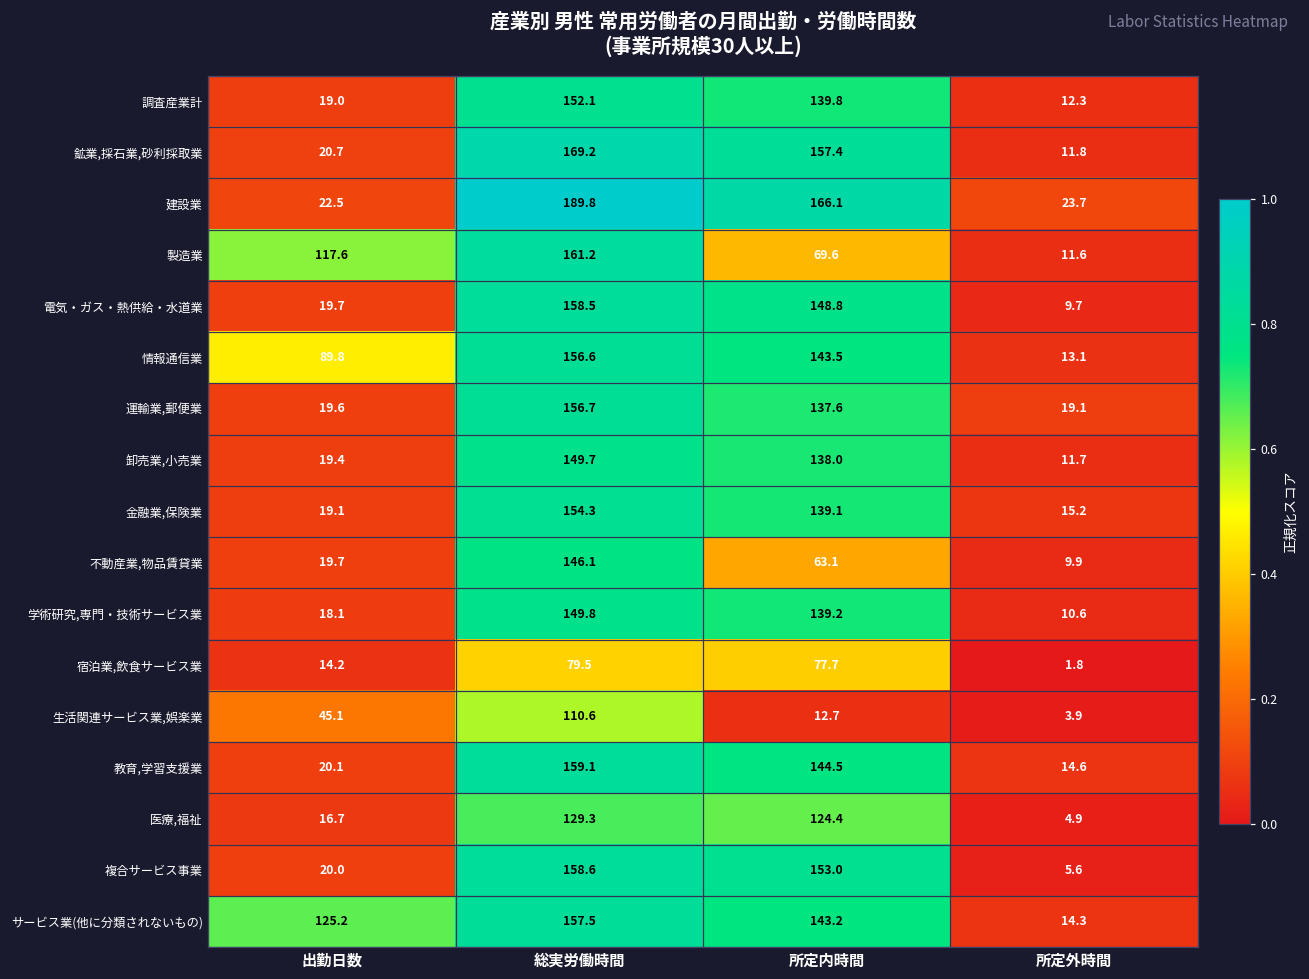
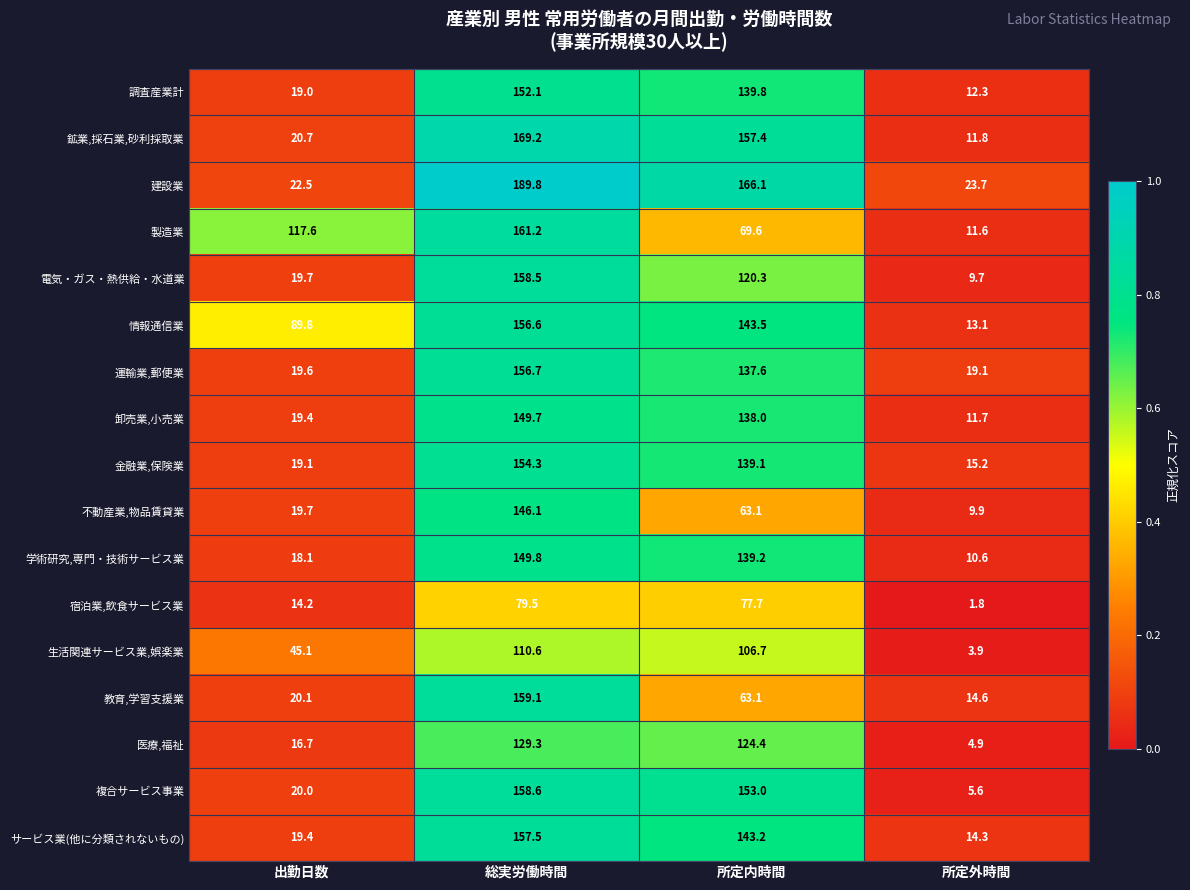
  {
    "調査産業計": {
      "出勤日数": 19.0,
      "総実労働時間": 152.1,
      "所定内時間": 139.8,
      "所定外時間": 12.3
    },
    "鉱業,採石業,砂利採取業": {
      "出勤日数": 20.7,
      "総実労働時間": 169.2,
      "所定内時間": 157.4,
      "所定外時間": 11.8
    },
    "建設業": {
      "出勤日数": 22.5,
      "総実労働時間": 189.8,
      "所定内時間": 166.1,
      "所定外時間": 23.7
    },
    "製造業": {
      "出勤日数": 117.6,
      "総実労働時間": 161.2,
      "所定内時間": 69.6,
      "所定外時間": 11.6
    },
    "電気・ガス・熱供給・水道業": {
      "出勤日数": 19.7,
      "総実労働時間": 158.5,
-     "所定内時間": 148.8,
+     "所定内時間": 120.3,
      "所定外時間": 9.7
    },
    "情報通信業": {
      "出勤日数": 89.8,
      "総実労働時間": 156.6,
      "所定内時間": 143.5,
      "所定外時間": 13.1
    },
    "運輸業,郵便業": {
      "出勤日数": 19.6,
      "総実労働時間": 156.7,
      "所定内時間": 137.6,
      "所定外時間": 19.1
    },
    "卸売業,小売業": {
      "出勤日数": 19.4,
      "総実労働時間": 149.7,
      "所定内時間": 138.0,
      "所定外時間": 11.7
    },
    "金融業,保険業": {
      "出勤日数": 19.1,
      "総実労働時間": 154.3,
      "所定内時間": 139.1,
      "所定外時間": 15.2
    },
    "不動産業,物品賃貸業": {
      "出勤日数": 19.7,
      "総実労働時間": 146.1,
      "所定内時間": 63.1,
      "所定外時間": 9.9
    },
    "学術研究,専門・技術サービス業": {
      "出勤日数": 18.1,
      "総実労働時間": 149.8,
      "所定内時間": 139.2,
      "所定外時間": 10.6
    },
    "宿泊業,飲食サービス業": {
      "出勤日数": 14.2,
      "総実労働時間": 79.5,
      "所定内時間": 77.7,
      "所定外時間": 1.8
    },
    "生活関連サービス業,娯楽業": {
      "出勤日数": 45.1,
      "総実労働時間": 110.6,
-     "所定内時間": 12.7,
+     "所定内時間": 106.7,
      "所定外時間": 3.9
    },
    "教育,学習支援業": {
      "出勤日数": 20.1,
      "総実労働時間": 159.1,
-     "所定内時間": 144.5,
+     "所定内時間": 63.1,
      "所定外時間": 14.6
    },
    "医療,福祉": {
      "出勤日数": 16.7,
      "総実労働時間": 129.3,
      "所定内時間": 124.4,
      "所定外時間": 4.9
    },
    "複合サービス事業": {
      "出勤日数": 20.0,
      "総実労働時間": 158.6,
      "所定内時間": 153.0,
      "所定外時間": 5.6
    },
    "サービス業(他に分類されないもの)": {
-     "出勤日数": 125.2,
+     "出勤日数": 19.4,
      "総実労働時間": 157.5,
      "所定内時間": 143.2,
      "所定外時間": 14.3
    }
  }
